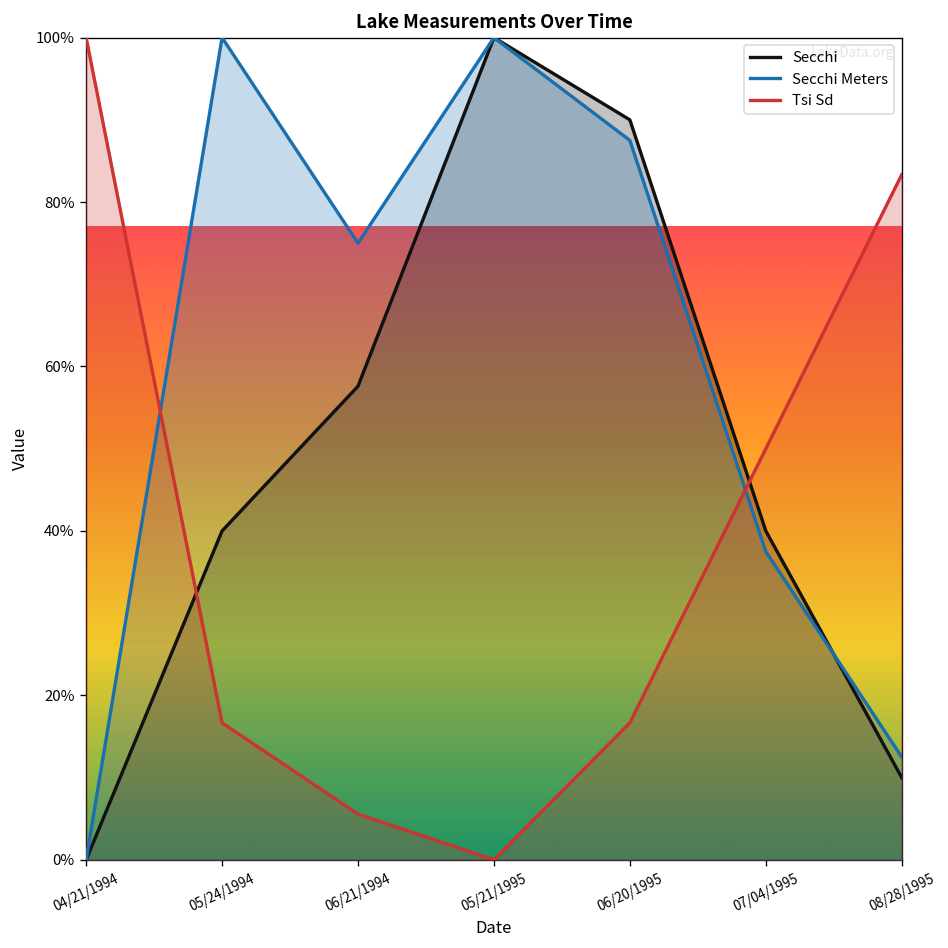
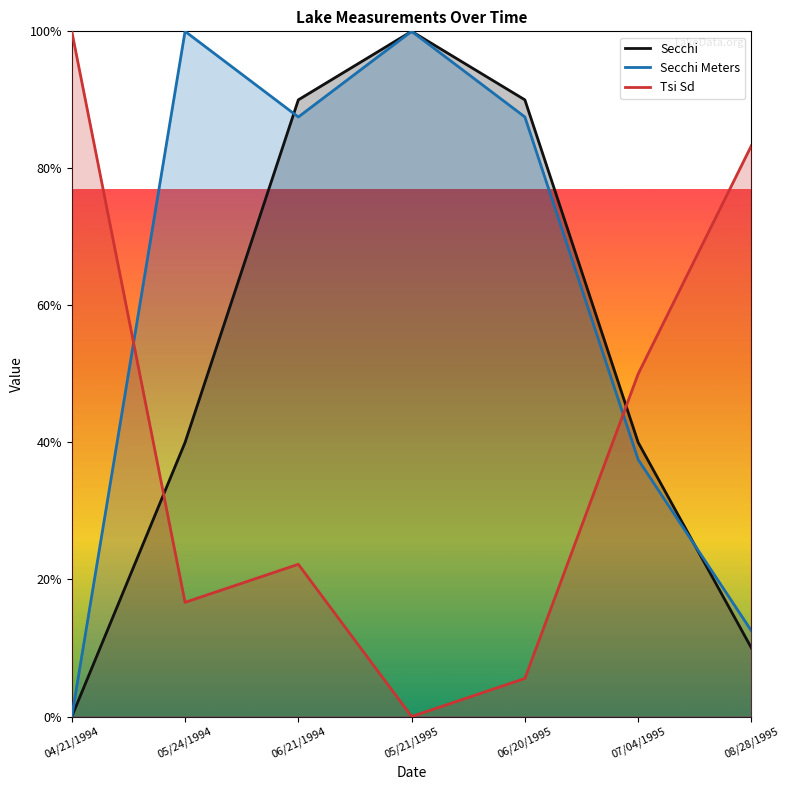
  {
    "Secchi": {
      "05/24/1994": "40%",
-     "06/21/1994": "58%",
+     "06/21/1994": "90%",
      "06/20/1995": "90%",
      "07/04/1995": "40%",
      "08/28/1995": "10%"
    },
    "Secchi Meters": {
      "05/24/1994": "100%",
-     "06/21/1994": "75%",
+     "06/21/1994": "87%",
      "06/20/1995": "87%",
      "07/04/1995": "37%",
      "08/28/1995": "12%"
    },
    "Tsi Sd": {
      "04/21/1994": "100%",
      "05/24/1994": "17%",
-     "06/21/1994": "6%",
+     "06/21/1994": "22%",
      "05/21/1995": "0%",
-     "06/20/1995": "17%",
+     "06/20/1995": "6%",
      "07/04/1995": "50%",
      "08/28/1995": "83%"
    }
  }
